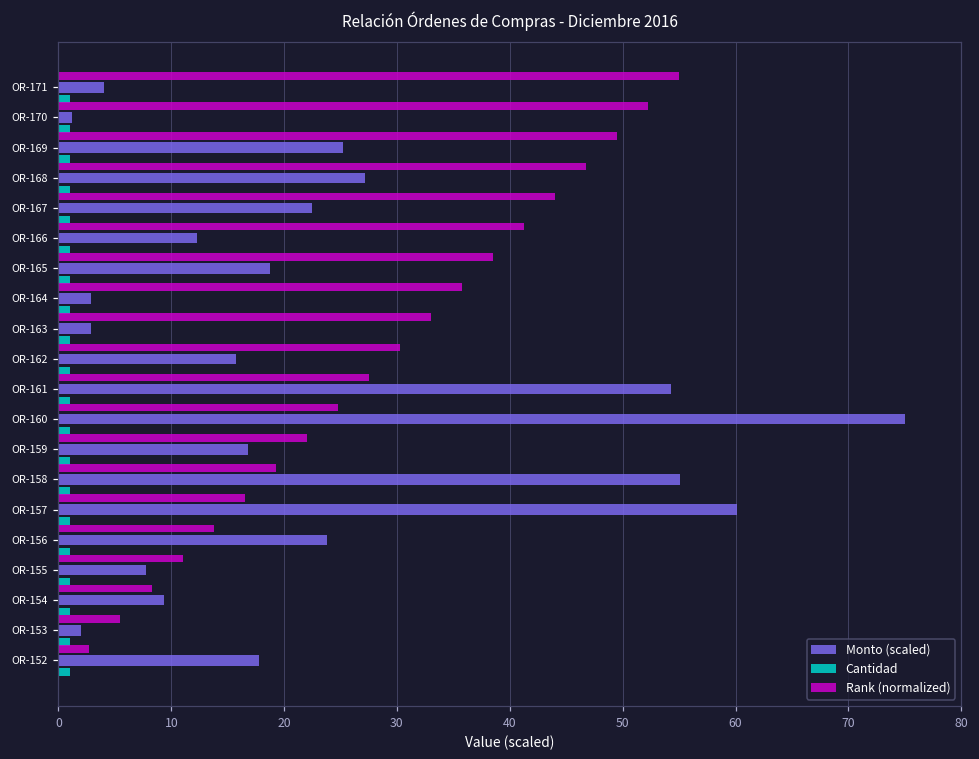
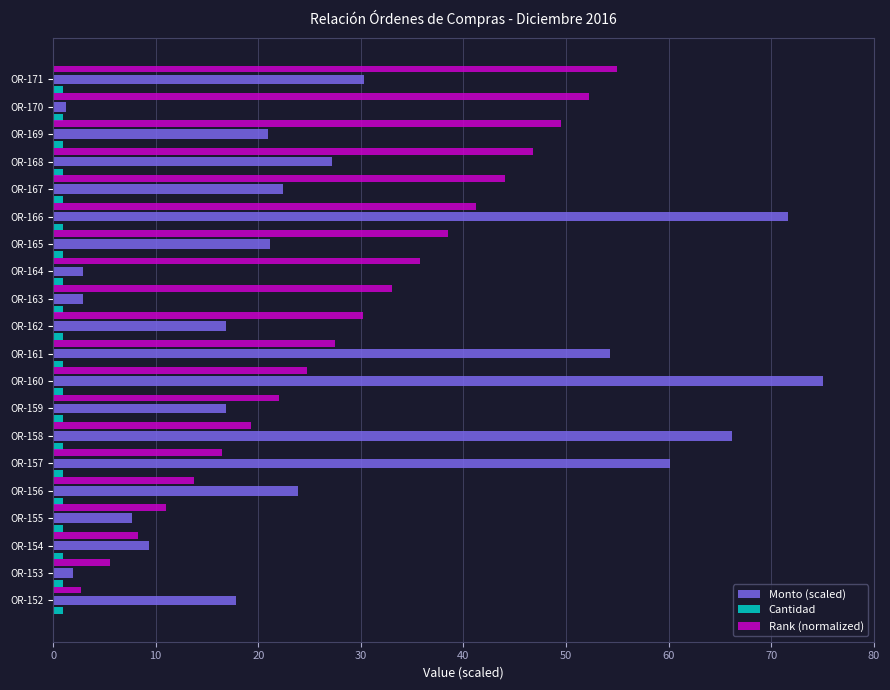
  {
    "Monto (scaled)": {
-     "OR-171": 4.1,
+     "OR-171": 30.3,
      "OR-170": 1.2,
-     "OR-169": 25.3,
+     "OR-169": 20.9,
      "OR-168": 27.2,
      "OR-167": 22.4,
-     "OR-166": 12.3,
-     "OR-165": 18.7,
+     "OR-166": 71.6,
+     "OR-165": 21.2,
      "OR-164": 2.9,
      "OR-163": 2.9,
-     "OR-162": 15.7,
+     "OR-162": 16.8,
      "OR-161": 54.3,
      "OR-160": 75.0,
      "OR-159": 16.8,
-     "OR-158": 55.1,
+     "OR-158": 66.2,
      "OR-157": 60.1,
      "OR-156": 23.8,
      "OR-155": 7.7,
      "OR-154": 9.4,
      "OR-153": 2.0,
      "OR-152": 17.8
    },
    "Cantidad": {
      "OR-171": 1.0,
      "OR-170": 1.0,
      "OR-169": 1.0,
      "OR-168": 1.0,
      "OR-167": 1.0,
      "OR-166": 1.0,
      "OR-165": 1.0,
      "OR-164": 1.0,
      "OR-163": 1.0,
      "OR-162": 1.0,
      "OR-161": 1.0,
      "OR-160": 1.0,
      "OR-159": 1.0,
      "OR-158": 1.0,
      "OR-157": 1.0,
      "OR-156": 1.0,
      "OR-155": 1.0,
      "OR-154": 1.0,
      "OR-153": 1.0,
      "OR-152": 1.0
    },
    "Rank (normalized)": {
      "OR-171": 55.0,
      "OR-170": 52.3,
      "OR-169": 49.5,
      "OR-168": 46.8,
      "OR-167": 44.0,
      "OR-166": 41.3,
      "OR-165": 38.5,
      "OR-164": 35.8,
      "OR-163": 33.0,
      "OR-162": 30.3,
      "OR-161": 27.5,
      "OR-160": 24.8,
      "OR-159": 22.0,
      "OR-158": 19.3,
      "OR-157": 16.5,
      "OR-156": 13.8,
      "OR-155": 11.0,
      "OR-154": 8.3,
      "OR-153": 5.5,
      "OR-152": 2.8
    }
  }
